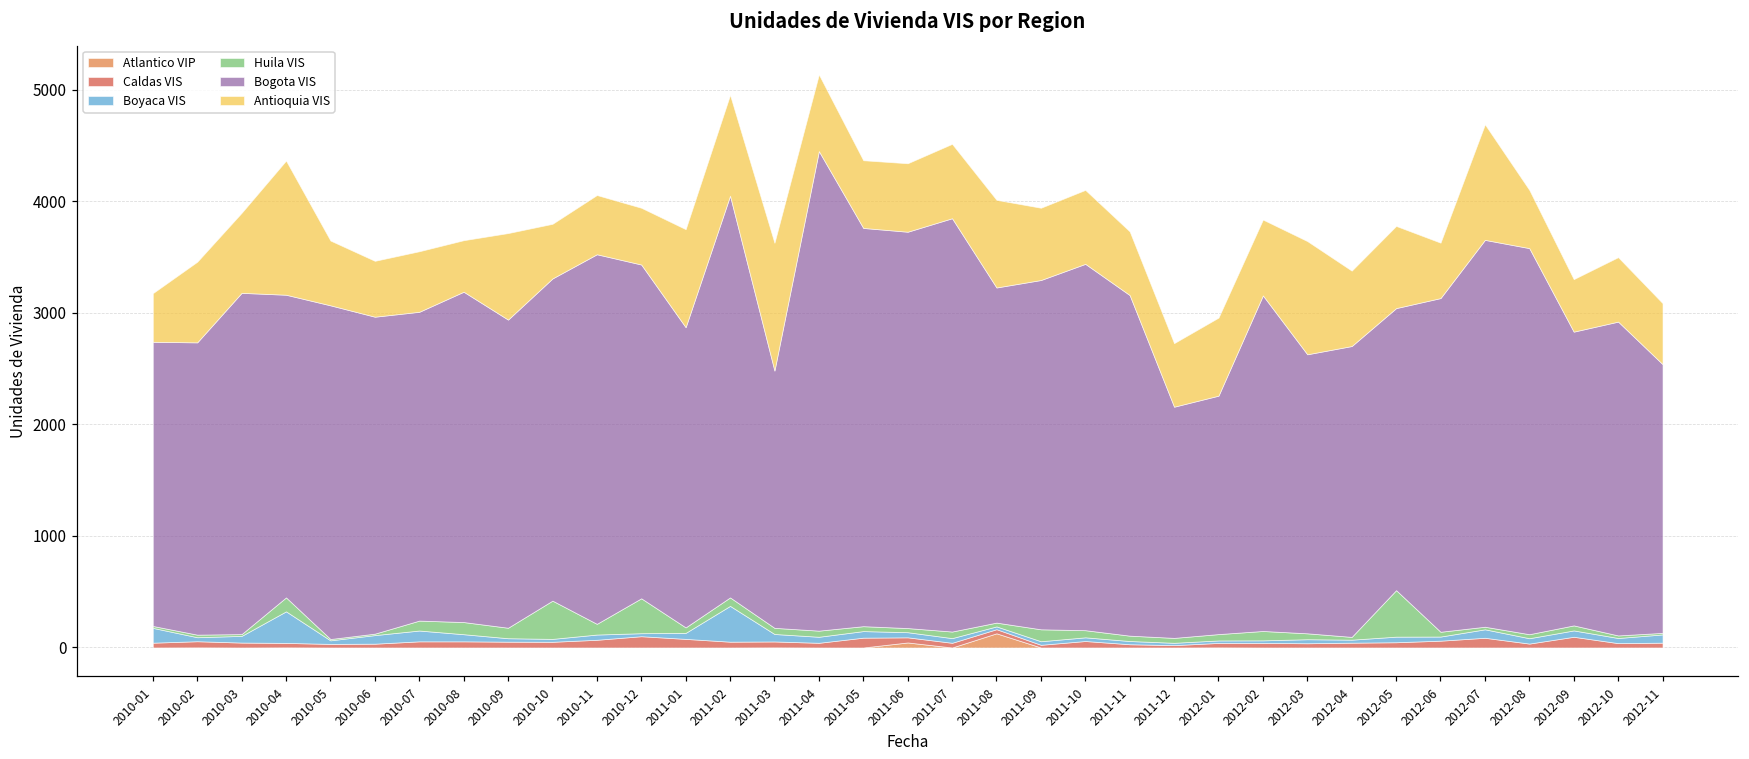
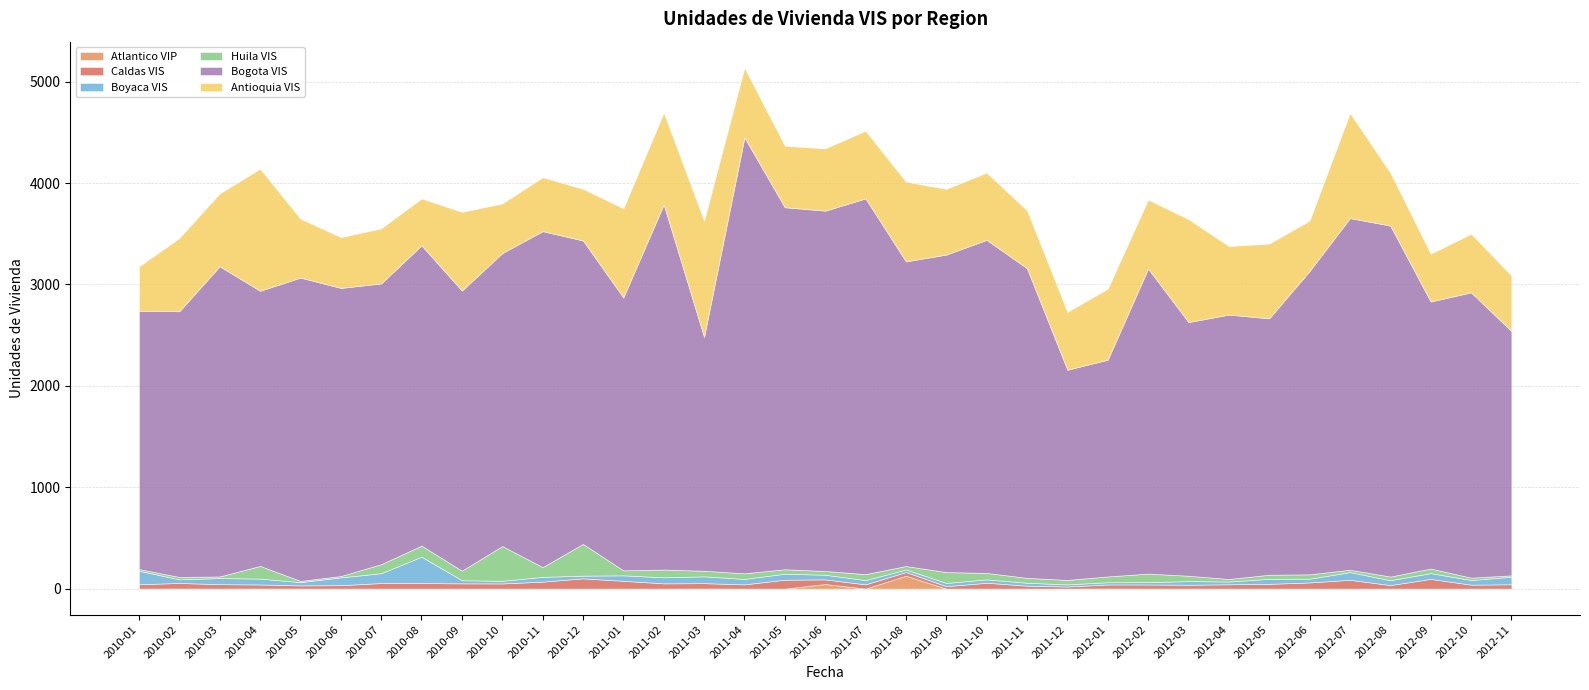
  {
    "Boyaca VIS": {
-     "2010-04": 280,
+     "2010-04": 60,
      "2010-07": 100,
-     "2010-08": 60,
+     "2010-08": 260,
      "2010-09": 30,
      "2010-10": 30,
      "2010-11": 50,
      "2010-12": 30,
      "2011-01": 50,
-     "2011-02": 320,
+     "2011-02": 60,
      "2011-03": 70,
      "2011-04": 50,
      "2011-05": 60,
      "2011-06": 50,
      "2011-07": 40,
      "2011-09": 30,
      "2011-10": 30,
      "2011-11": 30,
      "2012-03": 40,
      "2012-05": 50,
      "2012-06": 40,
      "2012-08": 50,
      "2012-09": 60
    },
    "Huila VIS": {
      "2010-04": 130,
      "2010-07": 90,
      "2010-08": 110,
      "2010-09": 90,
      "2010-10": 340,
      "2010-11": 100,
      "2010-12": 310,
      "2011-01": 50,
      "2011-02": 80,
      "2011-03": 60,
      "2011-04": 60,
      "2011-05": 40,
      "2011-06": 40,
      "2011-07": 60,
      "2011-08": 30,
      "2011-09": 110,
      "2011-10": 60,
      "2011-11": 50,
      "2011-12": 40,
      "2012-01": 60,
      "2012-02": 80,
      "2012-03": 50,
-     "2012-05": 420,
+     "2012-05": 40,
      "2012-06": 40,
      "2012-08": 40,
      "2012-09": 50
    },
    "Bogota VIS": {
      "2010-01": 2550,
      "2010-02": 2620,
      "2010-03": 3060,
      "2010-04": 2710,
      "2010-05": 2990,
      "2010-06": 2840,
      "2010-07": 2770,
      "2010-08": 2960,
      "2010-09": 2760,
      "2010-10": 2890,
      "2010-11": 3310,
      "2010-12": 2990,
      "2011-01": 2690,
      "2011-02": 3600,
      "2011-03": 2310,
      "2011-04": 4300,
      "2011-05": 3570,
      "2011-06": 3550,
      "2011-07": 3710,
      "2011-08": 3010,
      "2011-09": 3130,
      "2011-10": 3290,
      "2011-11": 3050,
      "2011-12": 2070,
      "2012-01": 2140,
      "2012-02": 3010,
      "2012-03": 2500,
      "2012-04": 2610,
      "2012-05": 2530,
      "2012-06": 2990,
      "2012-07": 3470,
      "2012-08": 3460,
      "2012-09": 2630,
      "2012-10": 2810,
      "2012-11": 2410
    },
    "Antioquia VIS": {
      "2010-01": 440,
      "2010-02": 720,
      "2010-03": 720,
      "2010-04": 1200,
      "2010-05": 580,
      "2010-06": 500,
      "2010-07": 540,
      "2010-08": 460,
      "2010-09": 780,
      "2010-10": 490,
      "2010-11": 530,
      "2010-12": 510,
      "2011-01": 880,
      "2011-02": 900,
      "2011-03": 1150,
      "2011-04": 690,
      "2011-05": 610,
      "2011-06": 610,
      "2011-07": 670,
      "2011-08": 790,
      "2011-09": 650,
      "2011-10": 660,
      "2011-11": 570,
      "2011-12": 570,
      "2012-01": 700,
      "2012-02": 680,
      "2012-03": 1020,
      "2012-04": 680,
      "2012-05": 740,
      "2012-06": 500,
      "2012-07": 1040,
      "2012-08": 520,
      "2012-09": 470,
      "2012-10": 580,
      "2012-11": 550
    }
  }
